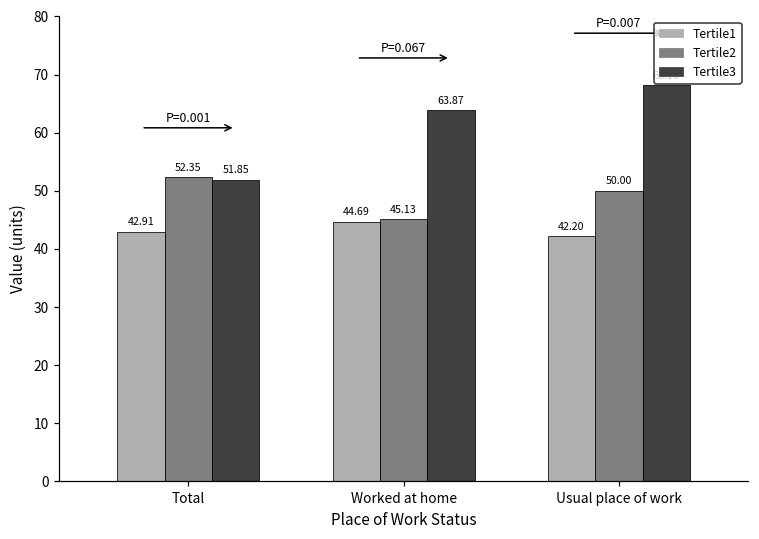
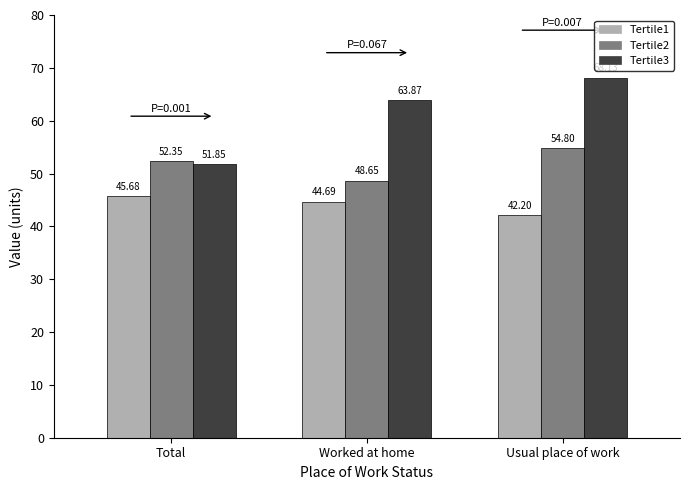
  {
    "Tertile1": {
-     "Total": 42.91,
+     "Total": 45.68,
      "Worked at home": 44.69,
      "Usual place of work": 42.20
    },
    "Tertile2": {
      "Total": 52.35,
-     "Worked at home": 45.13,
-     "Usual place of work": 50.00
+     "Worked at home": 48.65,
+     "Usual place of work": 54.80
    },
    "Tertile3": {
      "Total": 51.85,
      "Worked at home": 63.87
    }
  }
